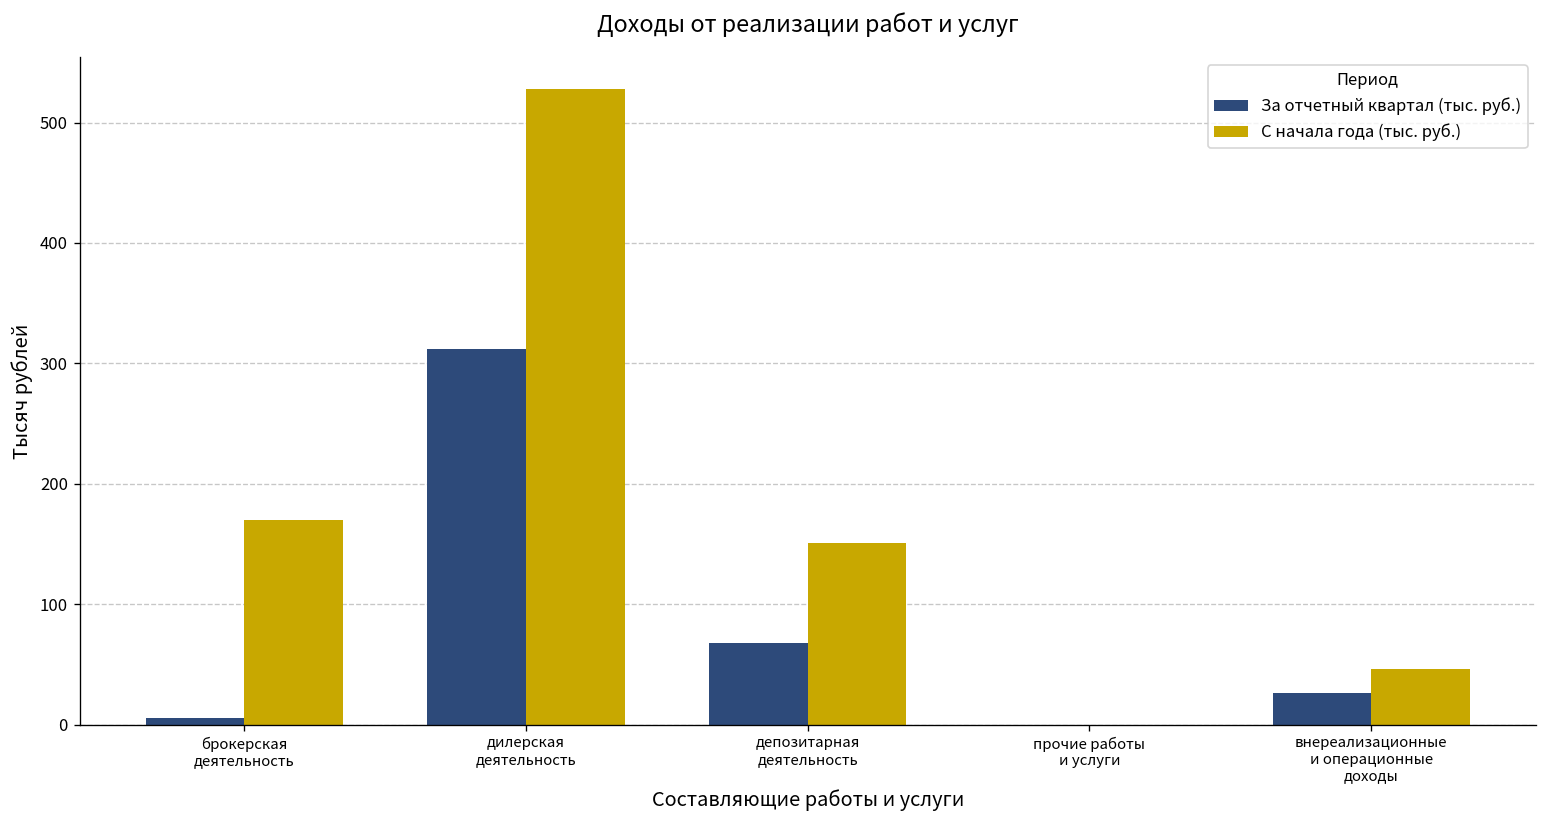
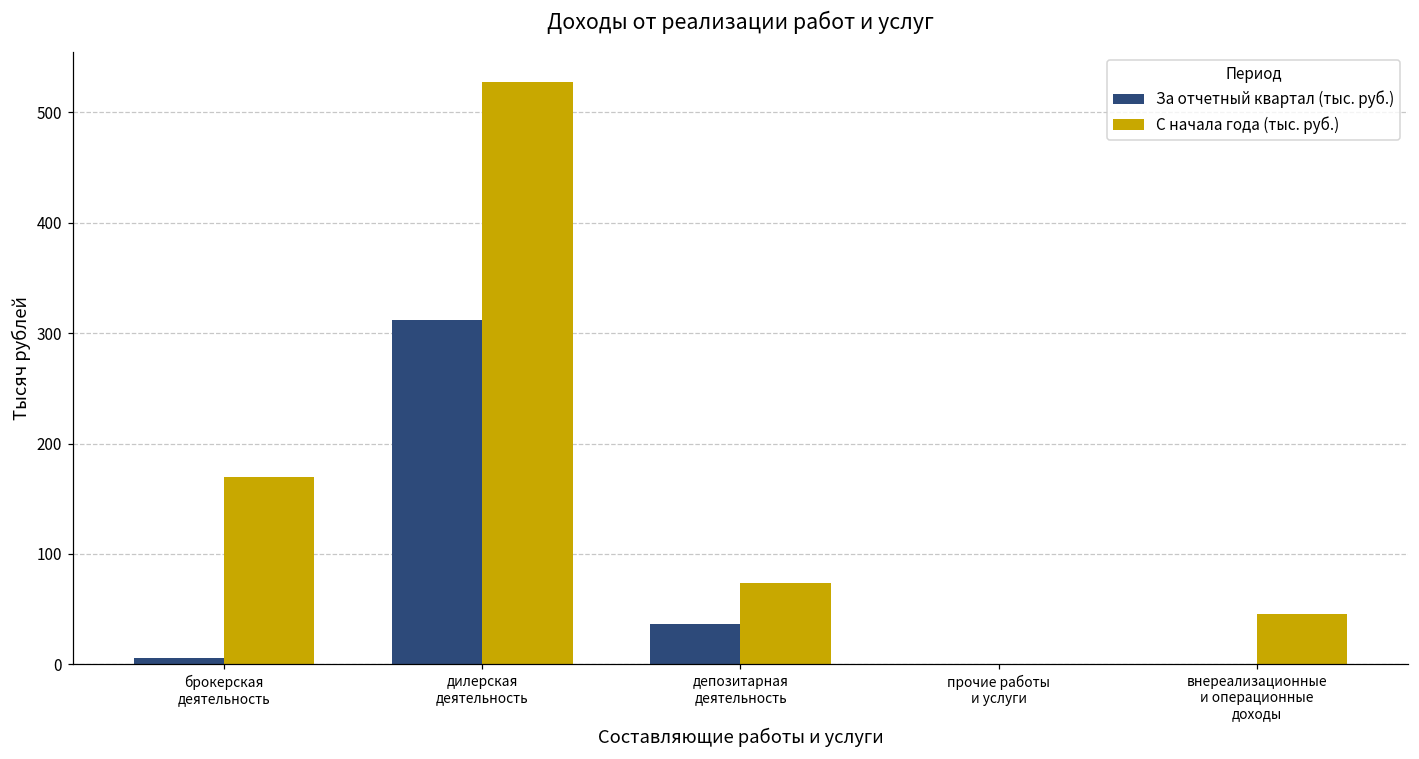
  {
    "За отчетный квартал (тыс. руб.)": {
      "брокерская деятельность": 6,
      "дилерская деятельность": 312,
-     "депозитарная деятельность": 68,
+     "депозитарная деятельность": 37,
      "прочие работы и услуги": 0,
-     "внереализационные и операционные доходы": 27
+     "внереализационные и операционные доходы": 0
    },
    "С начала года (тыс. руб.)": {
      "брокерская деятельность": 170,
      "дилерская деятельность": 528,
-     "депозитарная деятельность": 151,
+     "депозитарная деятельность": 73,
      "прочие работы и услуги": 0,
      "внереализационные и операционные доходы": 46
    }
  }
